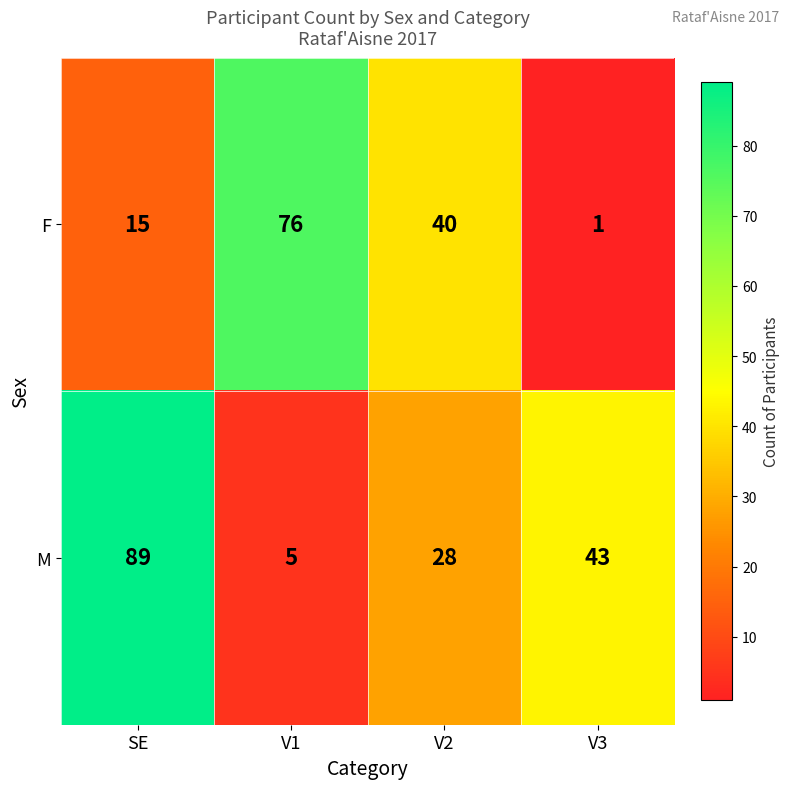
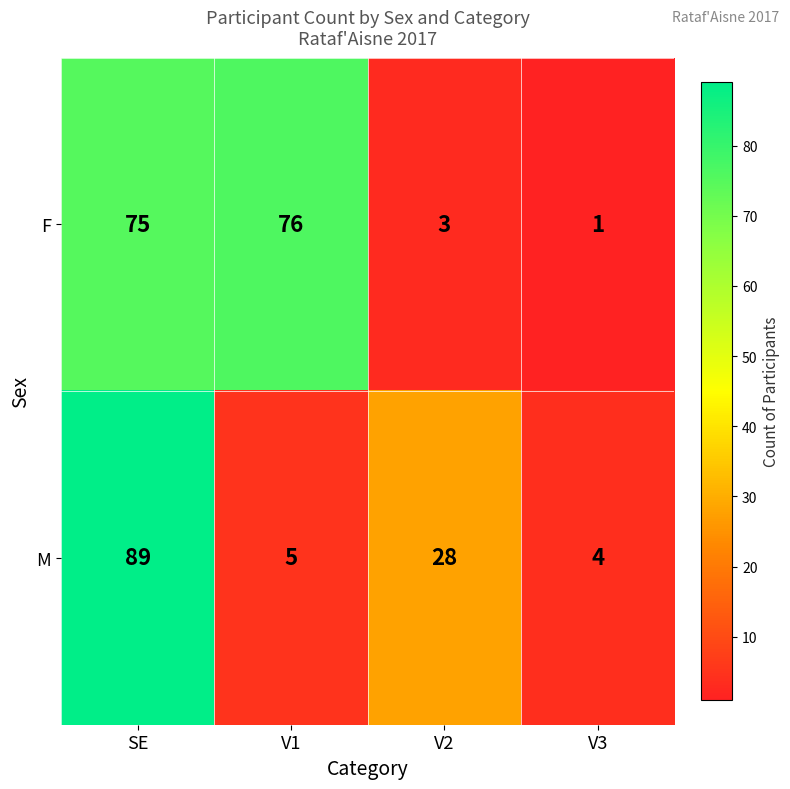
  {
    "F": {
-     "SE": 15,
+     "SE": 75,
      "V1": 76,
-     "V2": 40,
+     "V2": 3,
      "V3": 1
    },
    "M": {
      "SE": 89,
      "V1": 5,
      "V2": 28,
-     "V3": 43
+     "V3": 4
    }
  }
